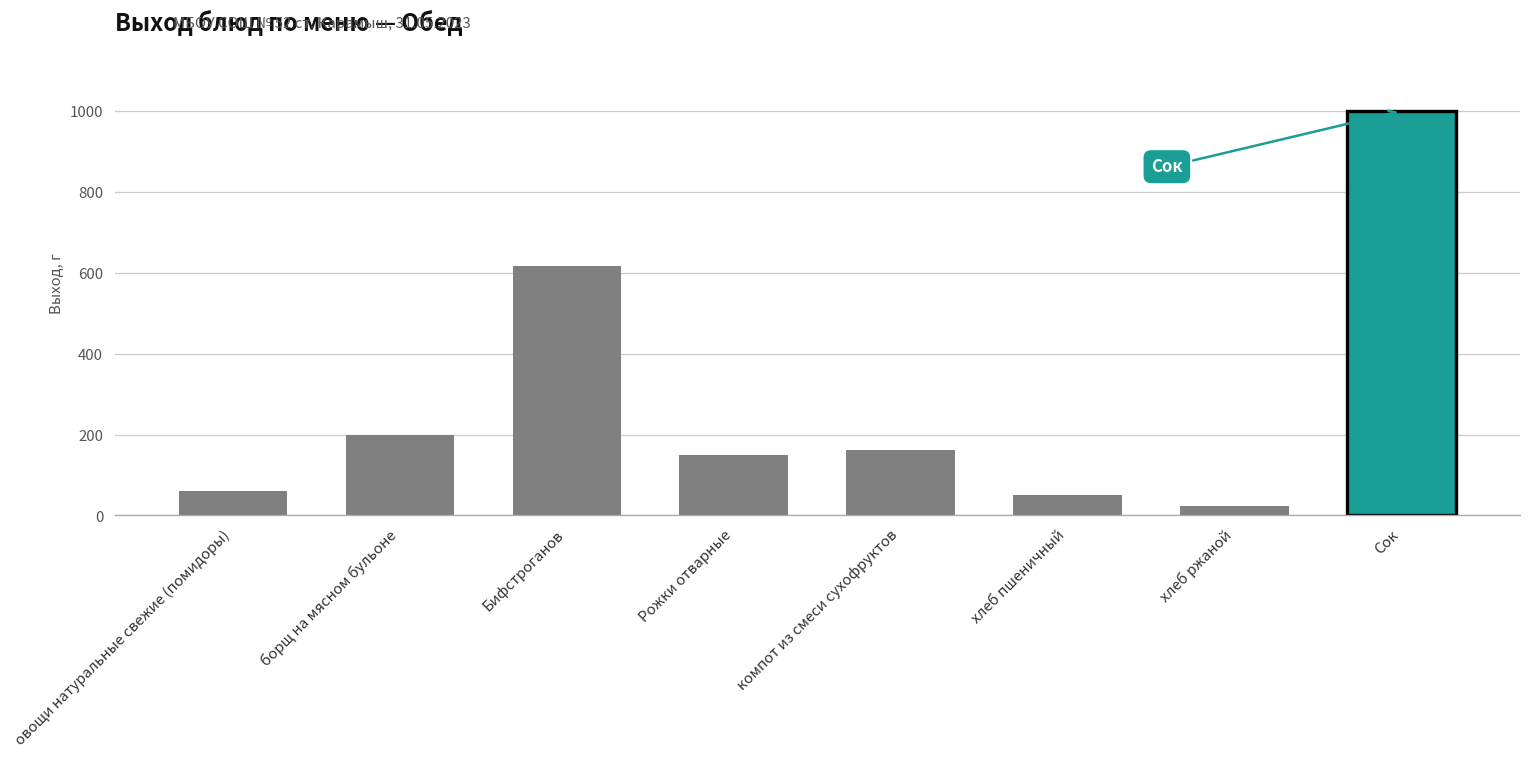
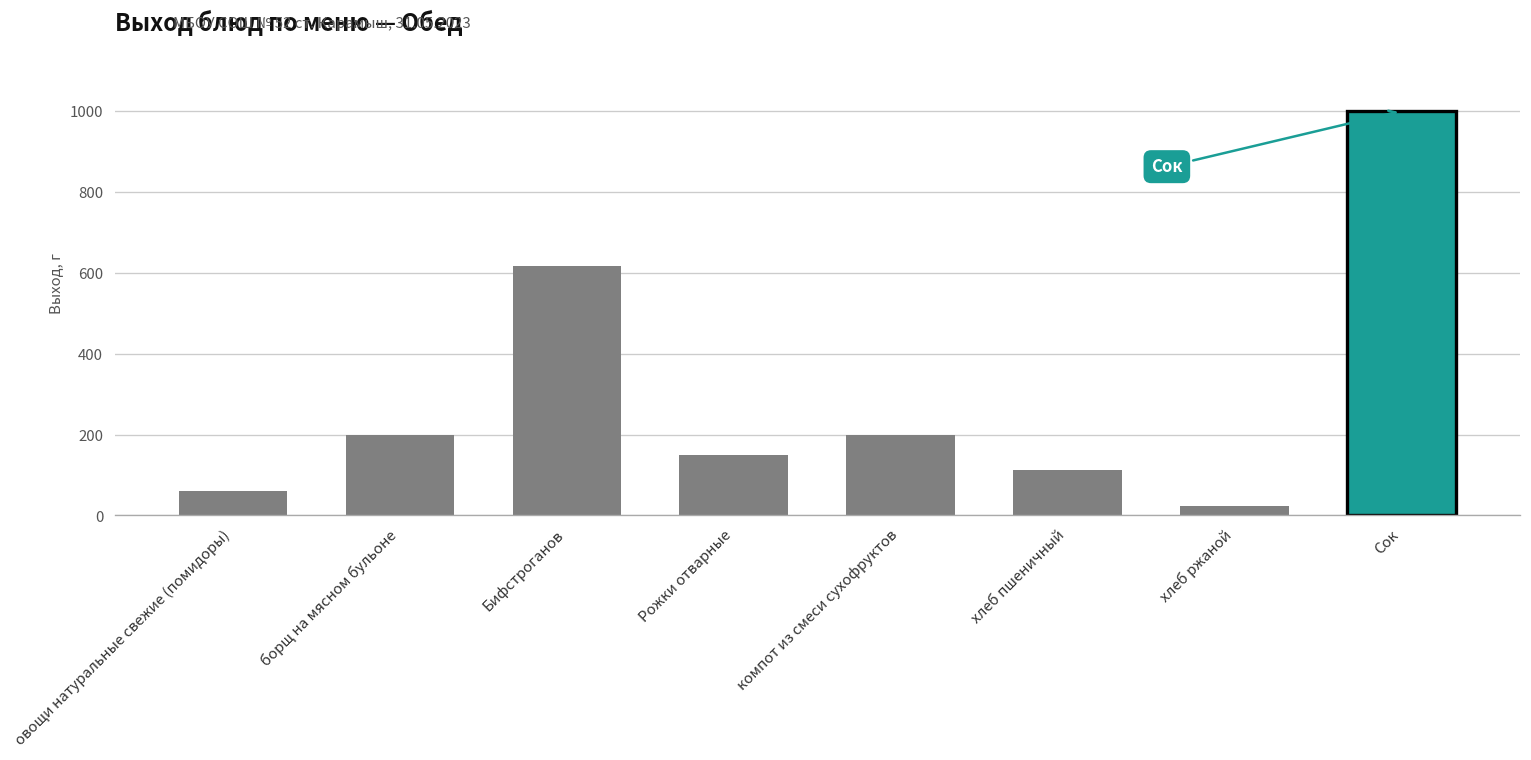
  {
    "овощи натуральные свежие (помидоры)": 60,
    "борщ на мясном бульоне": 200,
    "Бифстроганов": 620,
    "Рожки отварные": 150,
-   "компот из смеси сухофруктов": 160,
-   "хлеб пшеничный": 50,
+   "компот из смеси сухофруктов": 200,
+   "хлеб пшеничный": 110,
    "хлеб ржаной": 20,
    "Сок": 1000
  }
